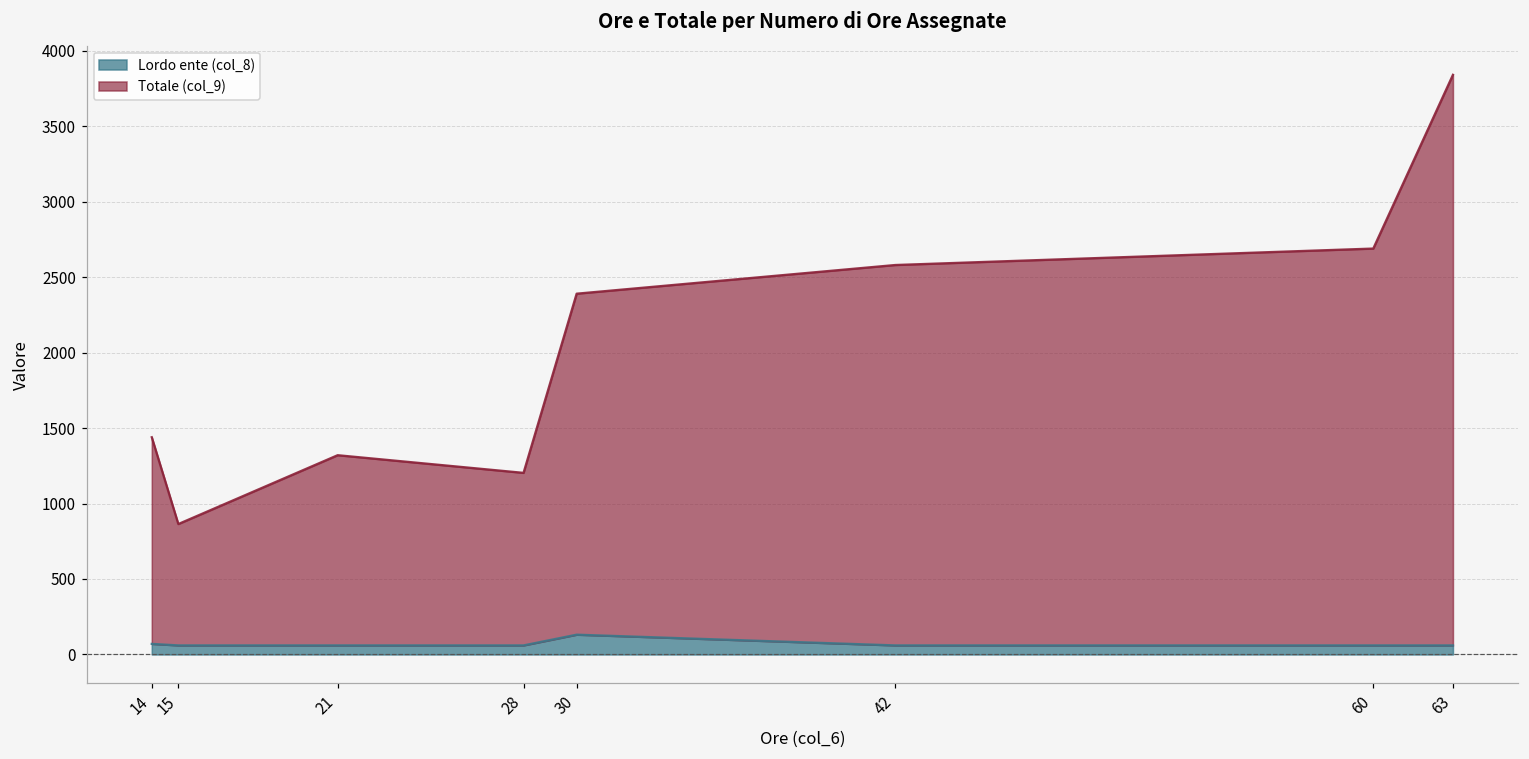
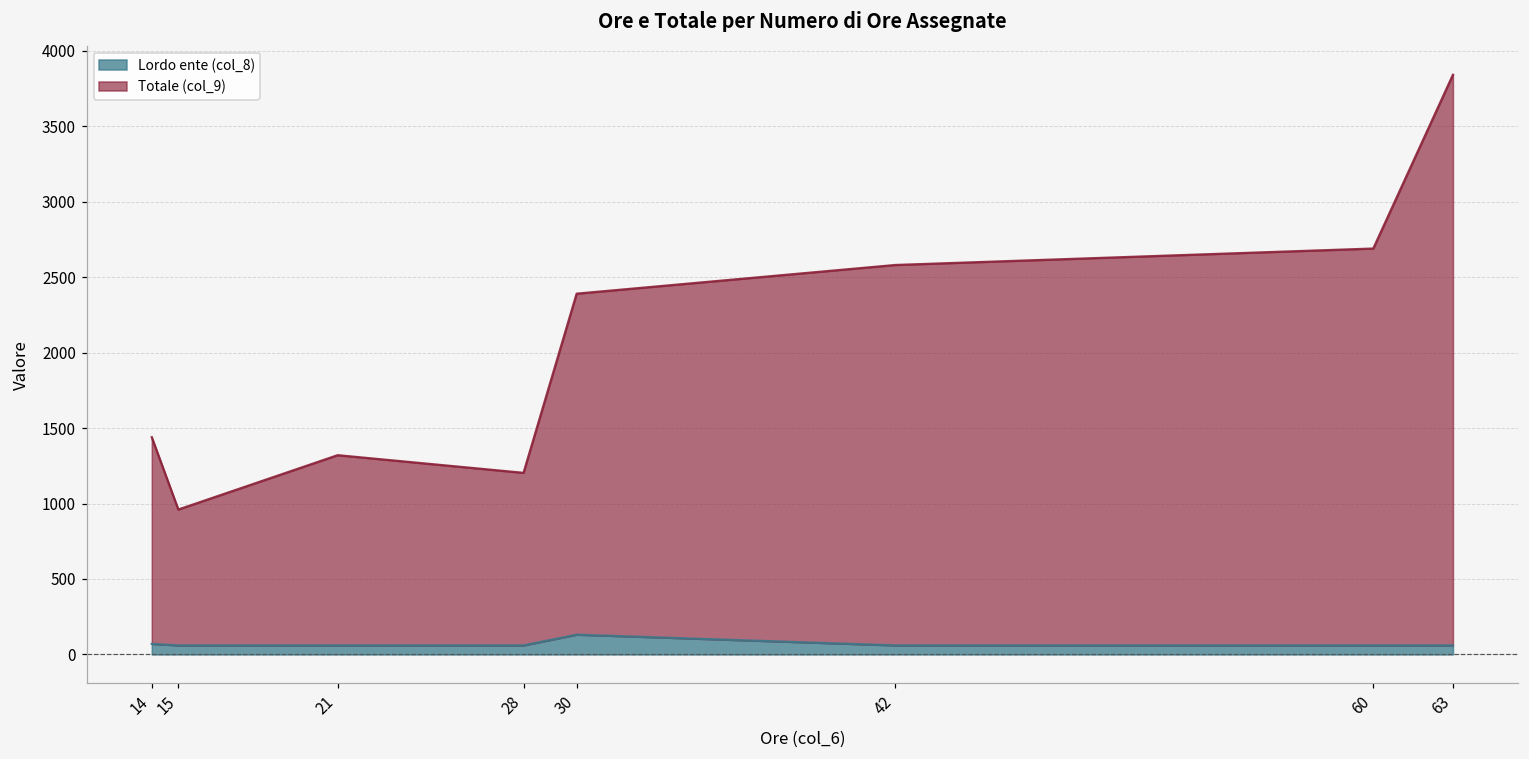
  {
    "Lordo ente (col_8)": {
      "14": 70,
      "15": 60,
      "21": 60,
      "28": 60,
      "30": 130,
      "42": 60,
      "60": 60,
      "63": 60
    },
    "Totale (col_9)": {
      "14": 1370,
-     "15": 800,
+     "15": 900,
      "21": 1260,
      "28": 1140,
      "30": 2260,
      "42": 2520,
      "60": 2630,
      "63": 3780
    }
  }
